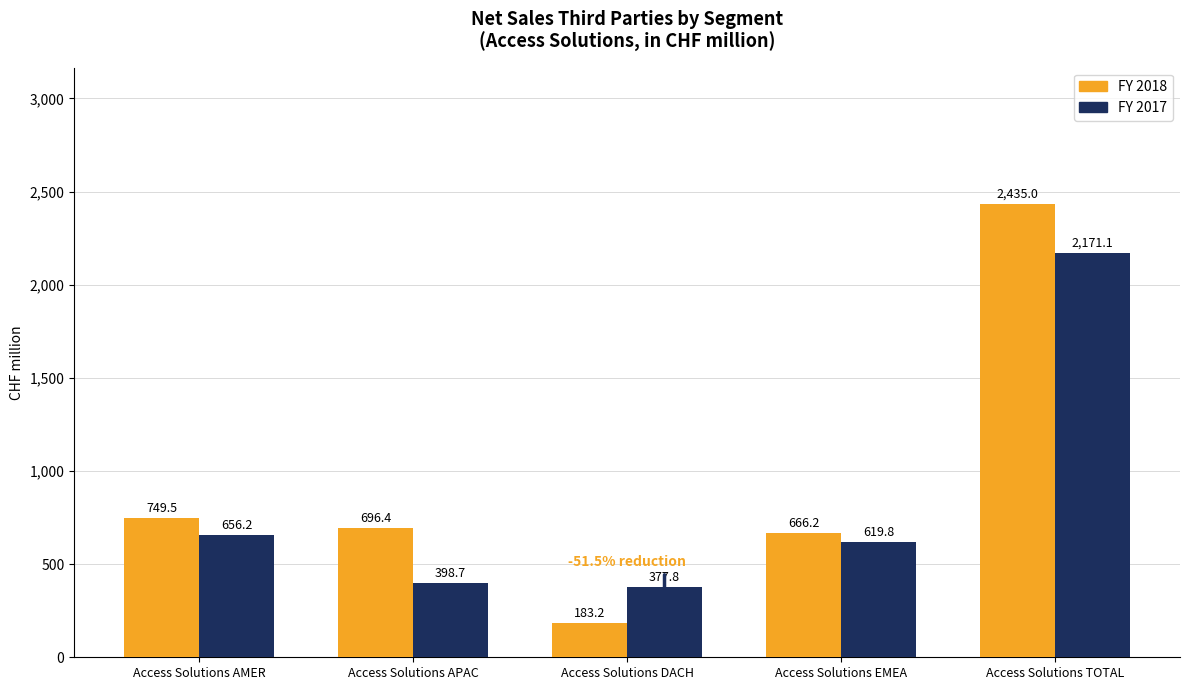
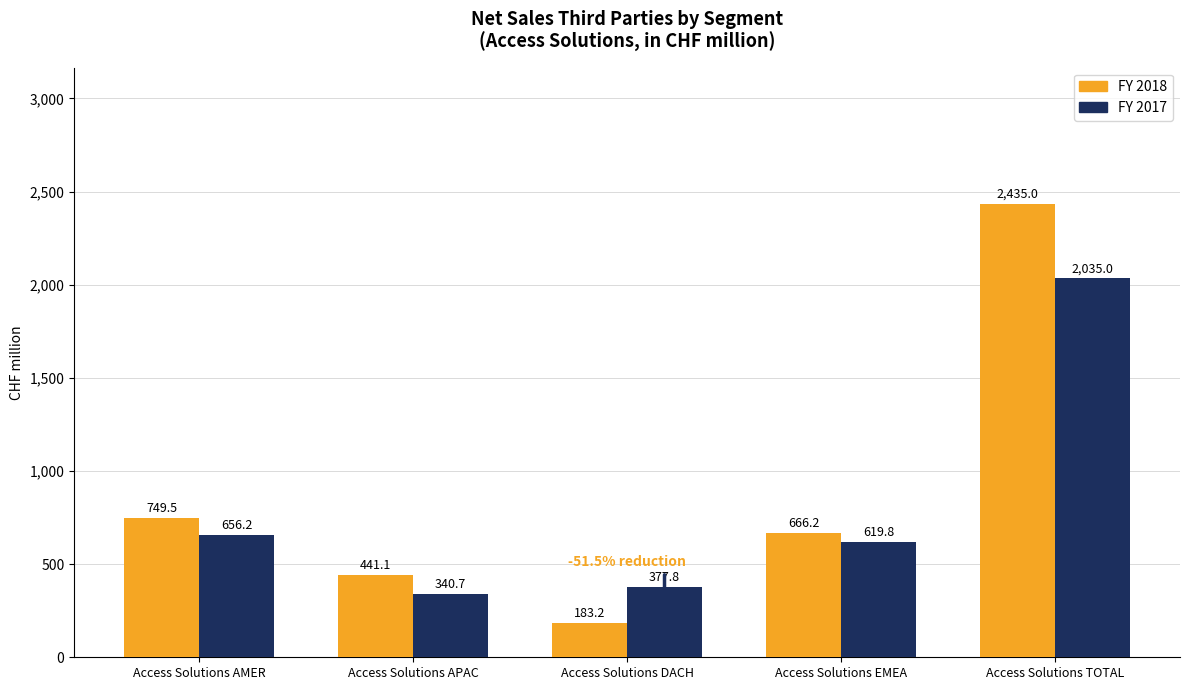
  {
    "FY 2018": {
      "Access Solutions AMER": "749.5",
-     "Access Solutions APAC": "696.4",
+     "Access Solutions APAC": "441.1",
      "Access Solutions DACH": "183.2",
      "Access Solutions EMEA": "666.2",
      "Access Solutions TOTAL": "2,435.0"
    },
    "FY 2017": {
      "Access Solutions AMER": "656.2",
-     "Access Solutions APAC": "398.7",
+     "Access Solutions APAC": "340.7",
      "Access Solutions DACH": "377.8",
      "Access Solutions EMEA": "619.8",
-     "Access Solutions TOTAL": "2,171.1"
+     "Access Solutions TOTAL": "2,035.0"
    }
  }
